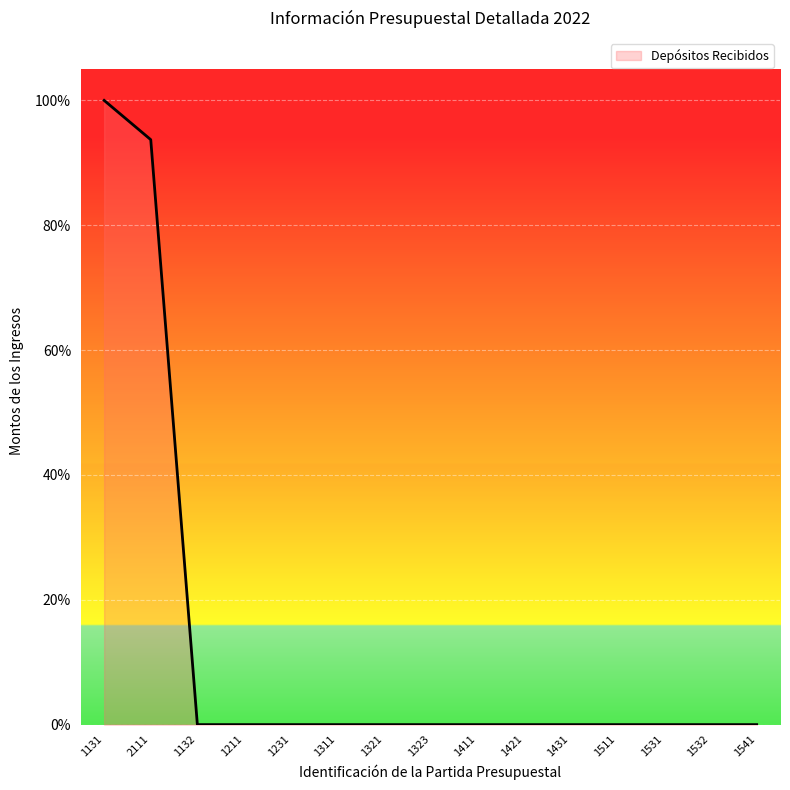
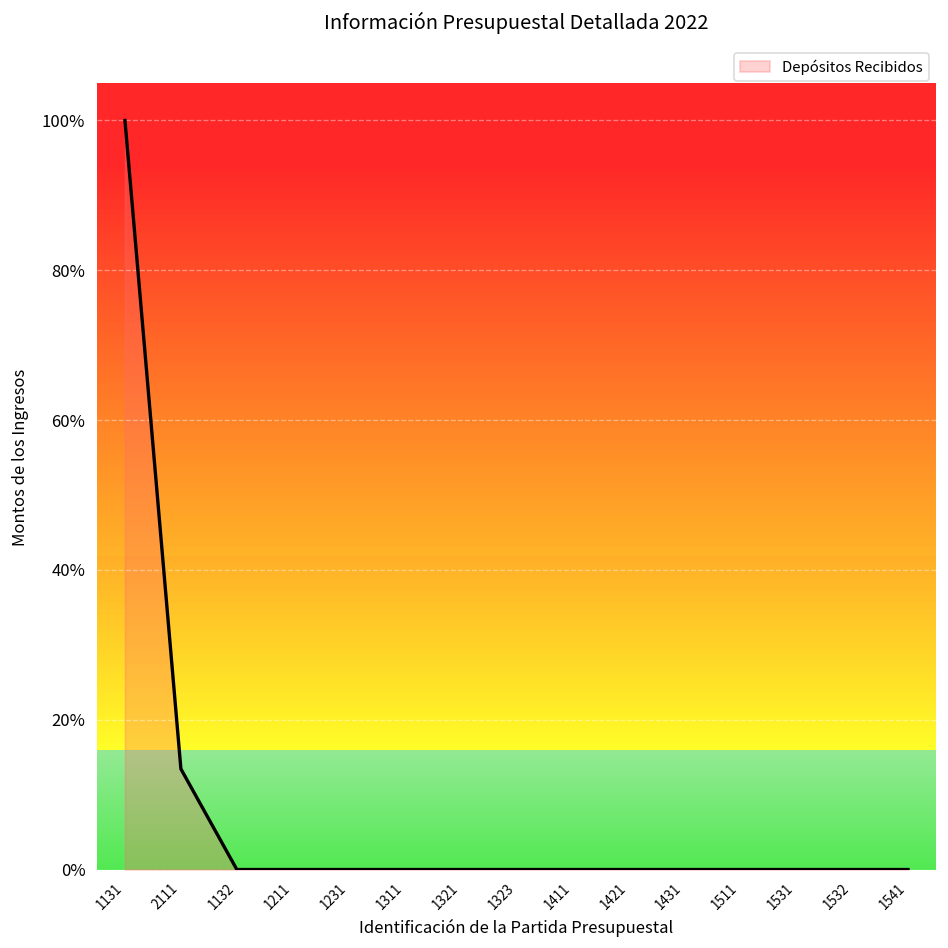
  {
    "1131": "100%",
-   "2111": "94%",
+   "2111": "13%",
    "1132": "0%",
    "1211": "0%",
    "1231": "0%",
    "1311": "0%",
    "1321": "0%",
    "1323": "0%",
    "1411": "0%",
    "1421": "0%",
    "1431": "0%",
    "1511": "0%",
    "1531": "0%",
    "1532": "0%",
    "1541": "0%"
  }
